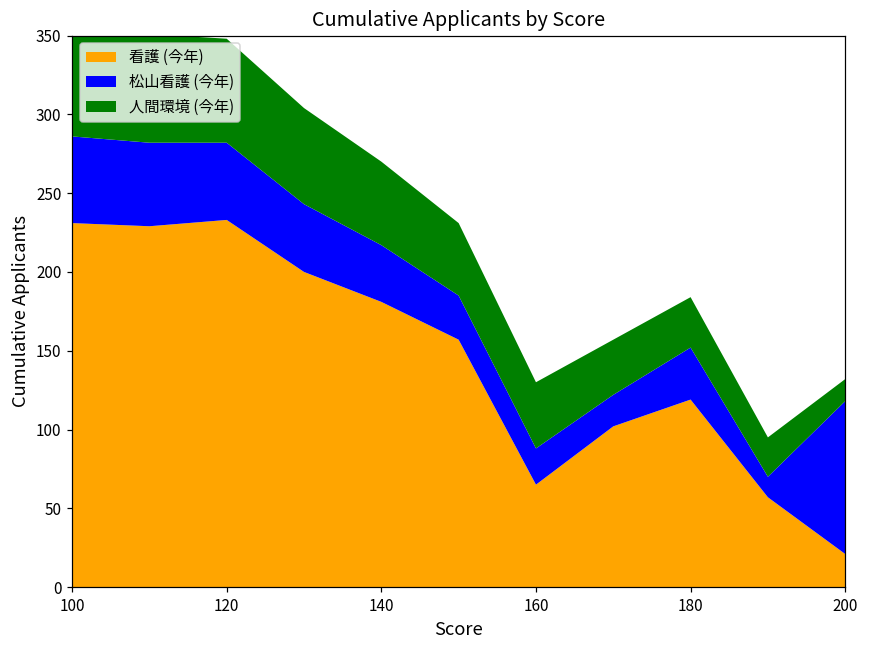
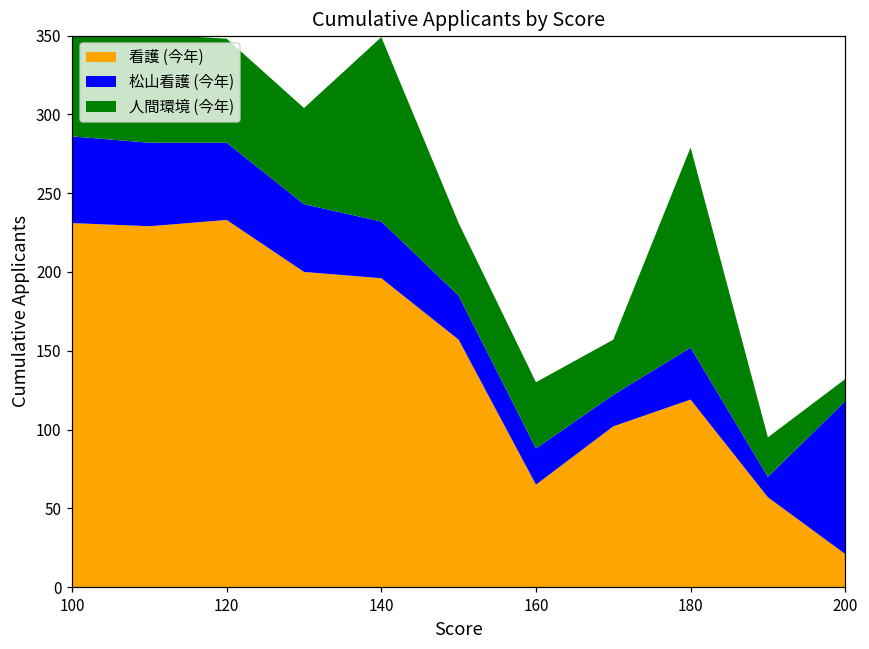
  {
    "看護 (今年)": {
-     "140": 181
+     "140": 196
    },
    "人間環境 (今年)": {
      "120": 66,
-     "140": 53,
+     "140": 117,
      "160": 42,
-     "180": 32,
+     "180": 127,
      "200": 14
    }
  }
